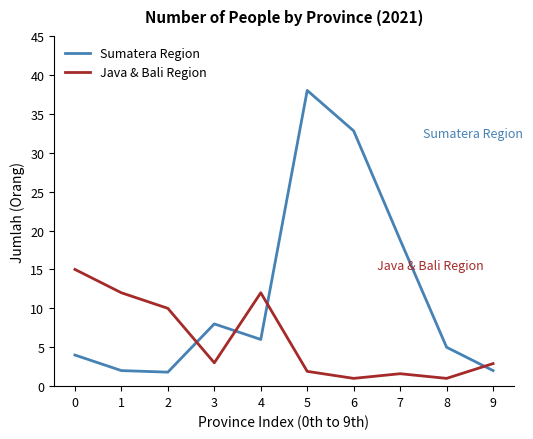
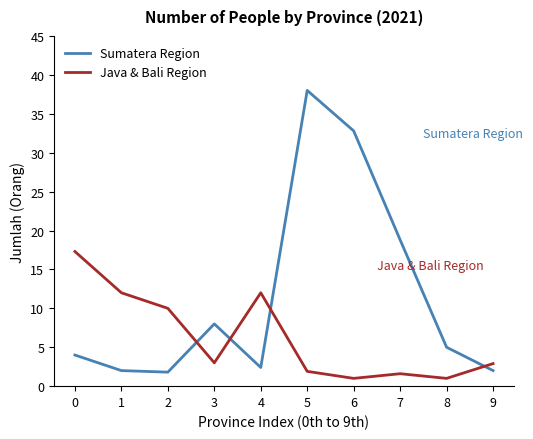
  {
    "Sumatera Region": {
      "0": 4,
      "1": 2,
      "2": 2,
      "3": 8,
-     "4": 6,
+     "4": 2,
      "5": 38,
      "6": 33,
      "7": 19,
      "8": 5,
      "9": 2
    },
    "Java & Bali Region": {
-     "0": 15,
+     "0": 17,
      "1": 12,
      "2": 10,
      "3": 3,
      "4": 12,
      "5": 2,
      "6": 1,
      "7": 2,
      "8": 1,
      "9": 3
    }
  }
